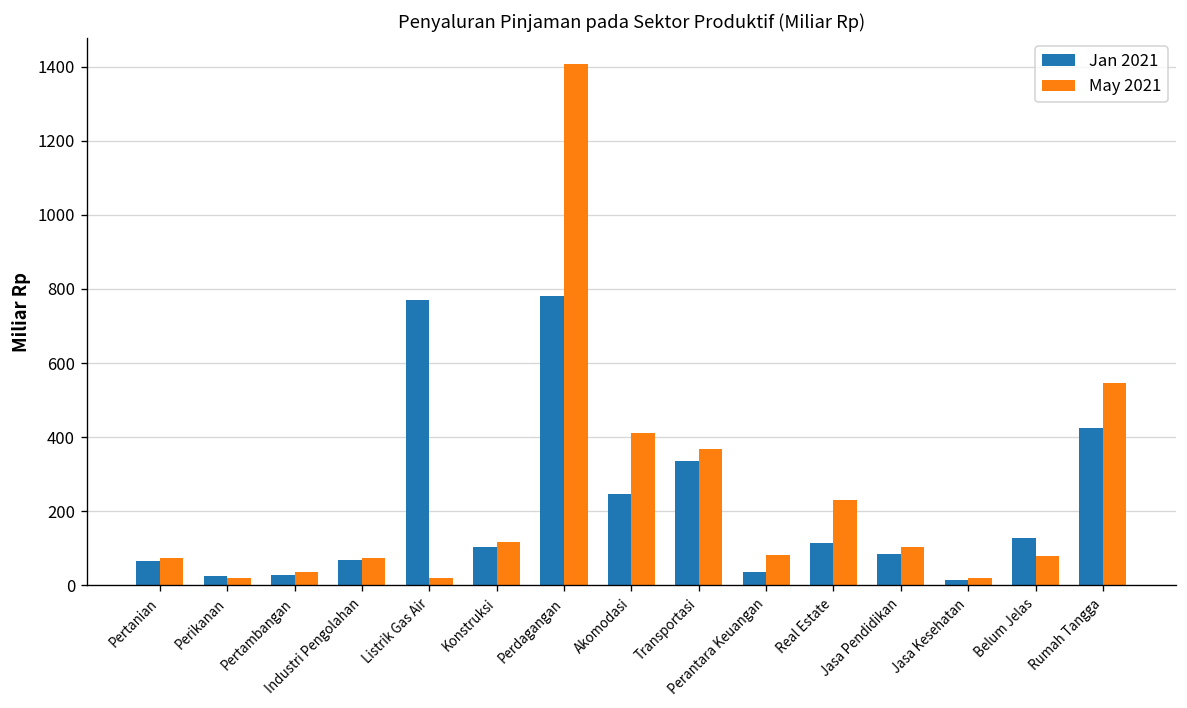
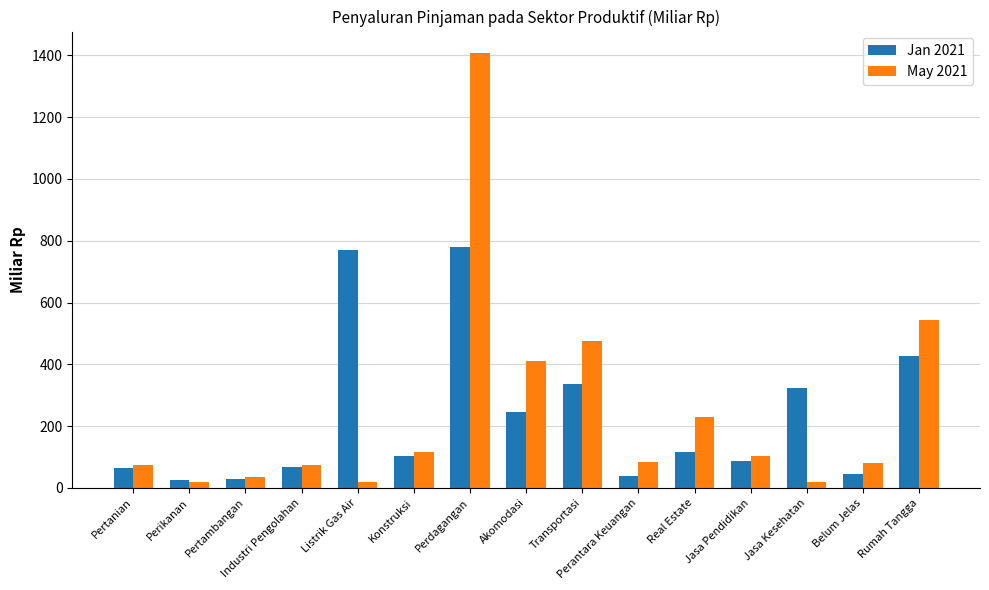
  {
    "Jan 2021": {
      "Pertanian": 70,
      "Perikanan": 30,
      "Pertambangan": 30,
      "Industri Pengolahan": 70,
      "Listrik Gas Air": 770,
      "Konstruksi": 100,
      "Perdagangan": 780,
      "Akomodasi": 250,
      "Transportasi": 340,
      "Perantara Keuangan": 40,
      "Real Estate": 120,
      "Jasa Pendidikan": 90,
-     "Jasa Kesehatan": 20,
-     "Belum Jelas": 130,
+     "Jasa Kesehatan": 320,
+     "Belum Jelas": 40,
      "Rumah Tangga": 430
    },
    "May 2021": {
      "Pertanian": 70,
      "Perikanan": 20,
      "Pertambangan": 40,
      "Industri Pengolahan": 70,
      "Listrik Gas Air": 20,
      "Konstruksi": 120,
      "Perdagangan": 1410,
      "Akomodasi": 410,
-     "Transportasi": 370,
+     "Transportasi": 480,
      "Perantara Keuangan": 80,
      "Real Estate": 230,
      "Jasa Pendidikan": 100,
      "Jasa Kesehatan": 20,
      "Belum Jelas": 80,
      "Rumah Tangga": 540
    }
  }
